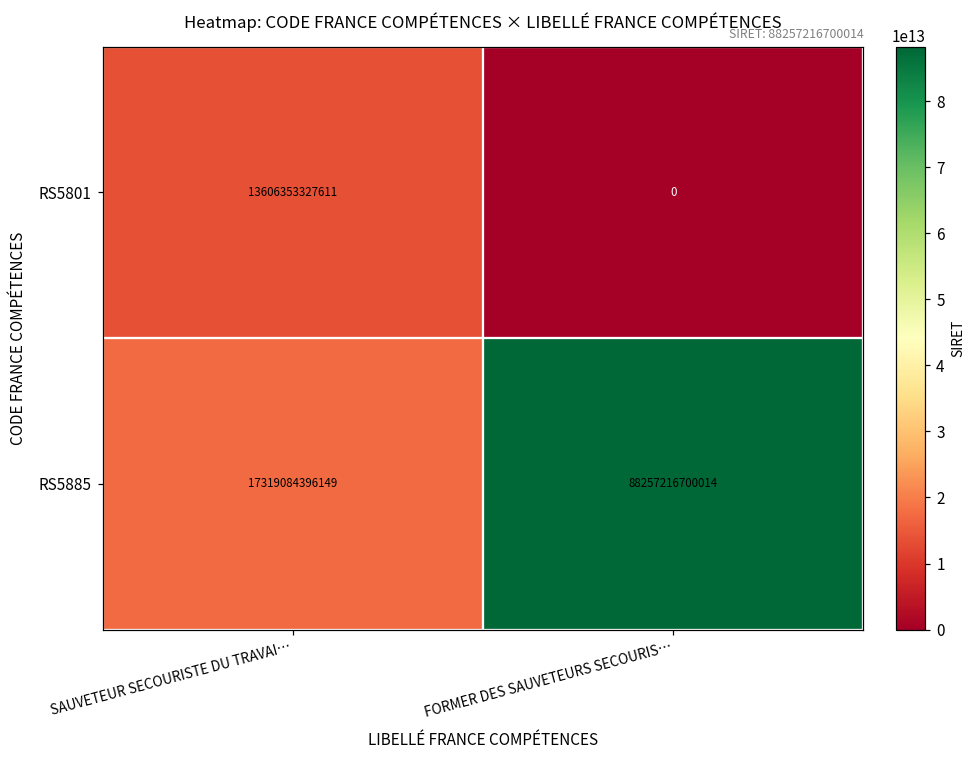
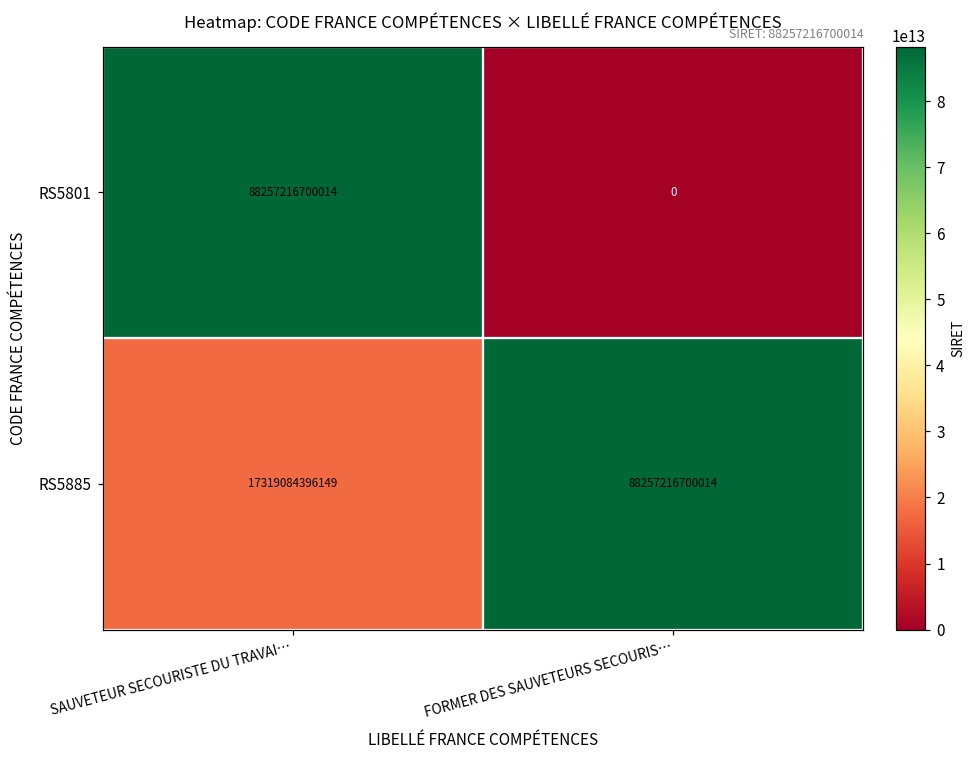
  {
    "RS5801": {
-     "SAUVETEUR SECOURISTE DU TRAVAI…": 13606353327611,
+     "SAUVETEUR SECOURISTE DU TRAVAI…": 88257216700014,
      "FORMER DES SAUVETEURS SECOURIS…": 0
    },
    "RS5885": {
      "SAUVETEUR SECOURISTE DU TRAVAI…": 17319084396149,
      "FORMER DES SAUVETEURS SECOURIS…": 88257216700014
    }
  }
